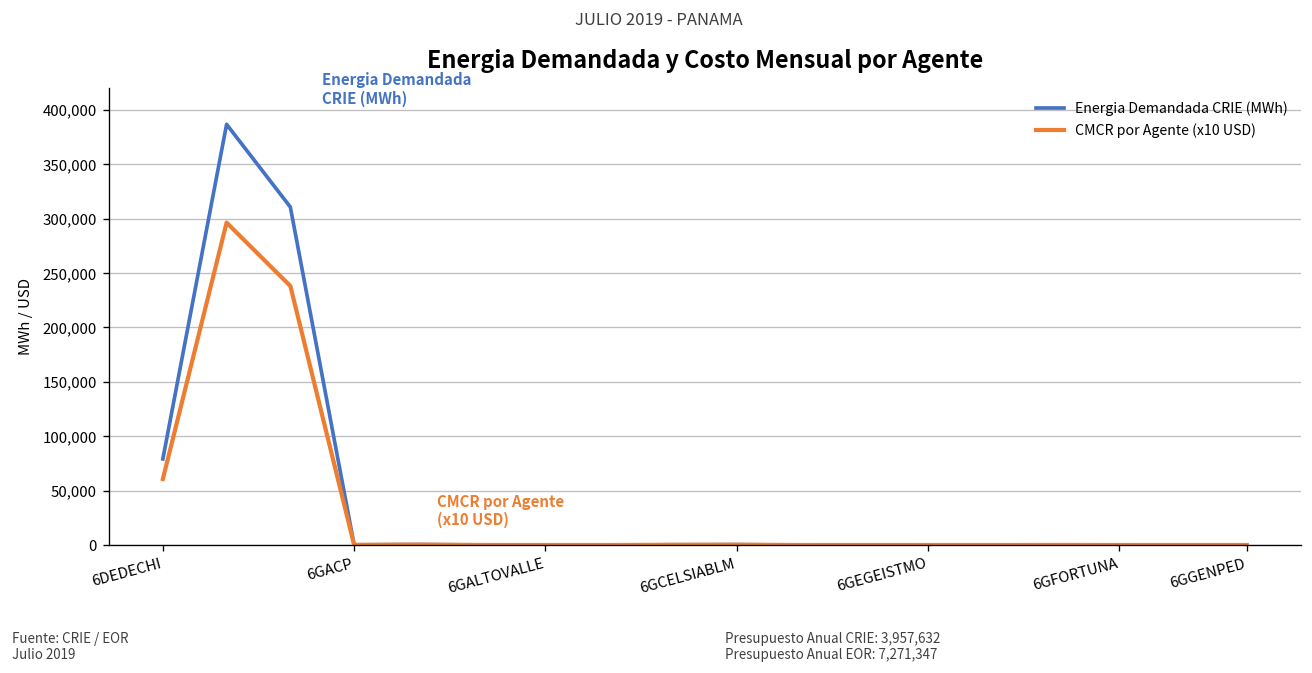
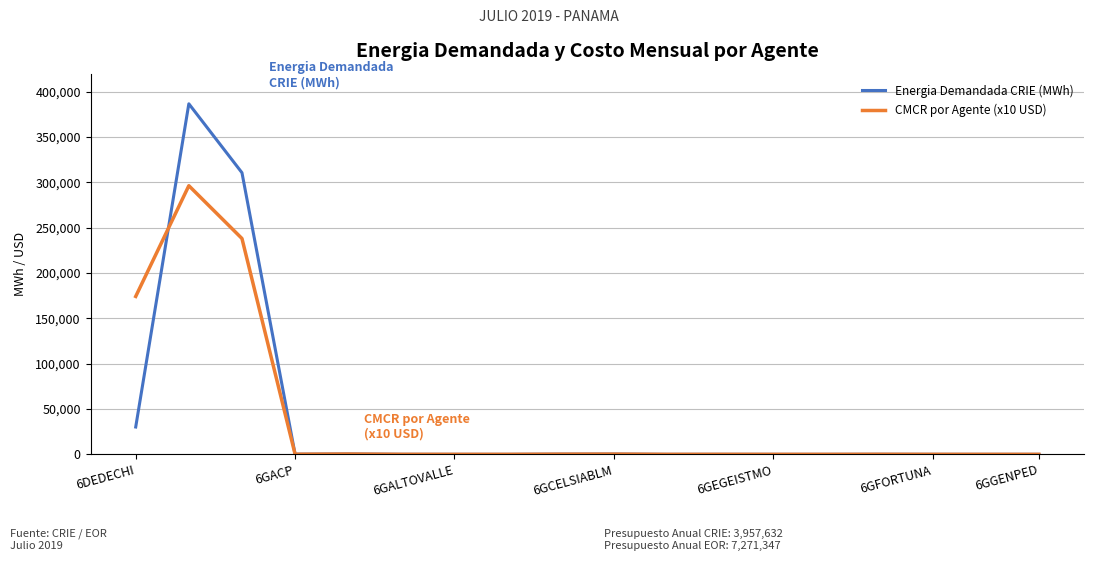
  {
    "Energia Demandada CRIE (MWh)": {
-     "6DEDECHI": "80,000"
+     "6DEDECHI": "30,000"
    },
    "CMCR por Agente (x10 USD)": {
-     "6DEDECHI": "60,000"
+     "6DEDECHI": "170,000"
    }
  }
